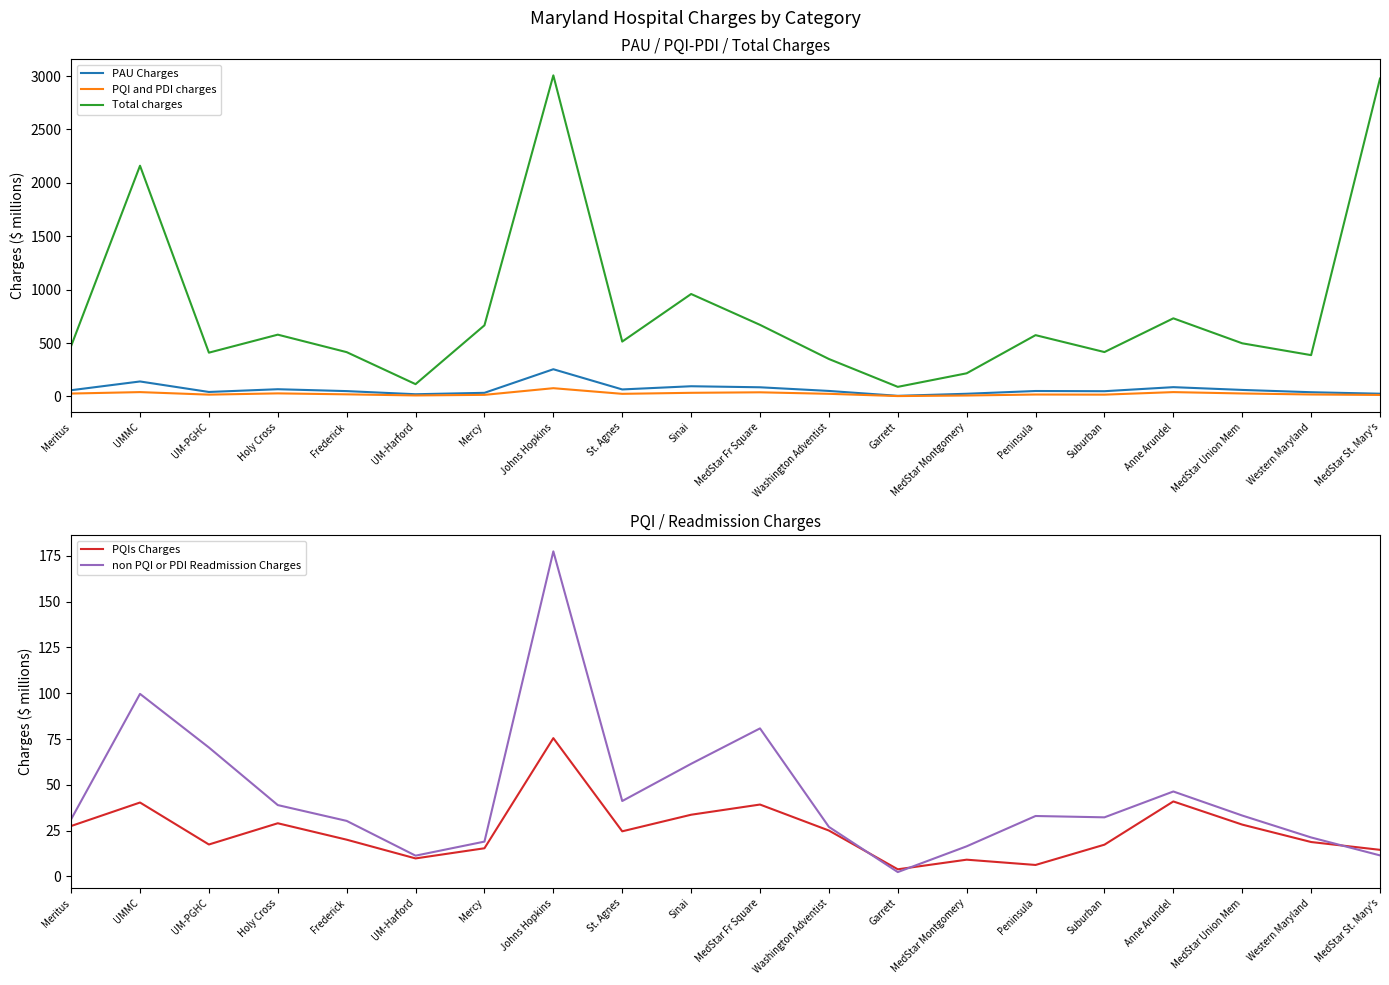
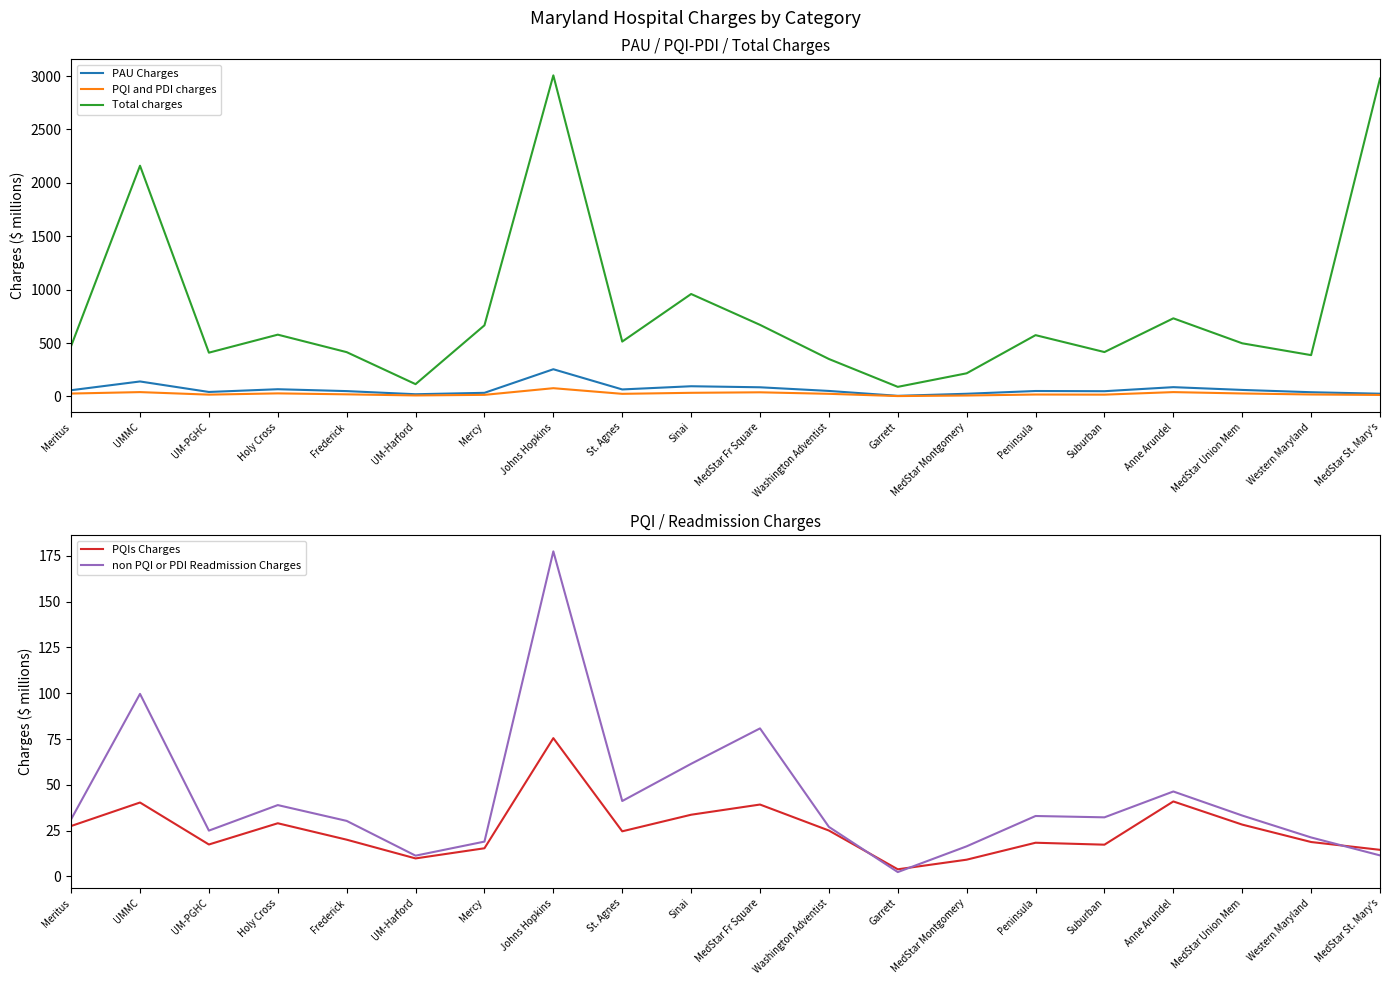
  {
    "PAU / PQI-PDI / Total Charges": {
      "PAU Charges": {
        "Meritus": 60,
        "UMMC": 140,
        "UM-PGHC": 40,
        "Holy Cross": 70,
        "Frederick": 50,
        "Johns Hopkins": 260,
        "St. Agnes": 70,
        "Sinai": 100,
        "MedStar Fr Square": 90,
        "Washington Adventist": 50,
        "Peninsula": 50,
        "Suburban": 50,
        "Anne Arundel": 90,
        "MedStar Union Mem": 60
      },
      "PQI and PDI charges": {
        "Meritus": 30,
        "UMMC": 40,
        "UM-PGHC": 20,
        "Holy Cross": 30,
        "Frederick": 20,
        "Johns Hopkins": 80,
        "St. Agnes": 20,
        "Sinai": 30,
        "MedStar Fr Square": 40,
        "Washington Adventist": 30,
        "Peninsula": 20,
        "Suburban": 20,
        "Anne Arundel": 40,
        "MedStar Union Mem": 30
      },
      "Total charges": {
        "Meritus": 470,
        "UMMC": 2160,
        "UM-PGHC": 410,
        "Holy Cross": 580,
        "Frederick": 420,
        "UM-Harford": 120,
        "Mercy": 670,
        "Johns Hopkins": 3010,
        "St. Agnes": 510,
        "Sinai": 960,
        "MedStar Fr Square": 670,
        "Washington Adventist": 350,
        "Garrett": 90,
        "MedStar Montgomery": 220,
        "Peninsula": 570,
        "Suburban": 420,
        "Anne Arundel": 730,
        "MedStar Union Mem": 500,
        "Western Maryland": 390,
        "MedStar St. Mary's": 2980
      }
    },
    "PQI / Readmission Charges": {
      "PQIs Charges": {
        "Meritus": 27,
        "UMMC": 40,
        "UM-PGHC": 17,
        "Holy Cross": 29,
        "Frederick": 20,
        "UM-Harford": 10,
        "Mercy": 15,
        "Johns Hopkins": 75,
        "St. Agnes": 25,
        "Sinai": 34,
        "MedStar Fr Square": 39,
        "Washington Adventist": 25,
        "Garrett": 4,
        "MedStar Montgomery": 9,
-       "Peninsula": 6,
+       "Peninsula": 18,
        "Suburban": 17,
        "Anne Arundel": 41,
        "MedStar Union Mem": 28,
        "Western Maryland": 19,
        "MedStar St. Mary's": 14
      },
      "non PQI or PDI Readmission Charges": {
        "Meritus": 31,
        "UMMC": 100,
-       "UM-PGHC": 70,
+       "UM-PGHC": 25,
        "Holy Cross": 39,
        "Frederick": 30,
        "UM-Harford": 11,
        "Mercy": 19,
        "Johns Hopkins": 177,
        "St. Agnes": 41,
        "Sinai": 61,
        "MedStar Fr Square": 81,
        "Washington Adventist": 27,
        "Garrett": 2,
        "MedStar Montgomery": 16,
        "Peninsula": 33,
        "Suburban": 32,
        "Anne Arundel": 46,
        "MedStar Union Mem": 33,
        "Western Maryland": 21,
        "MedStar St. Mary's": 11
      }
    }
  }
